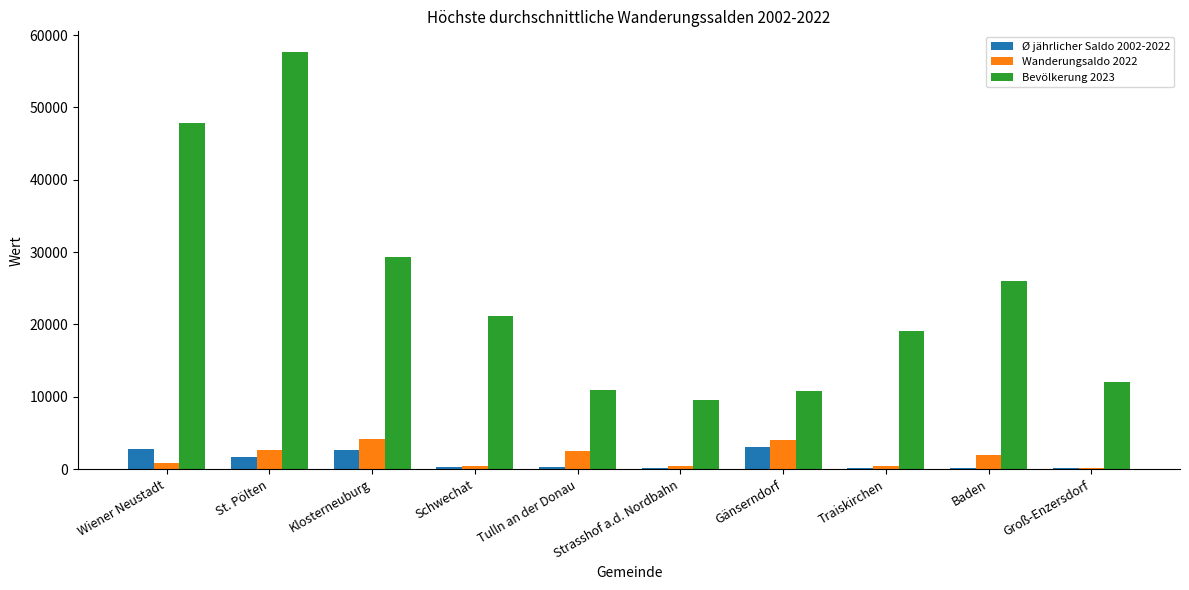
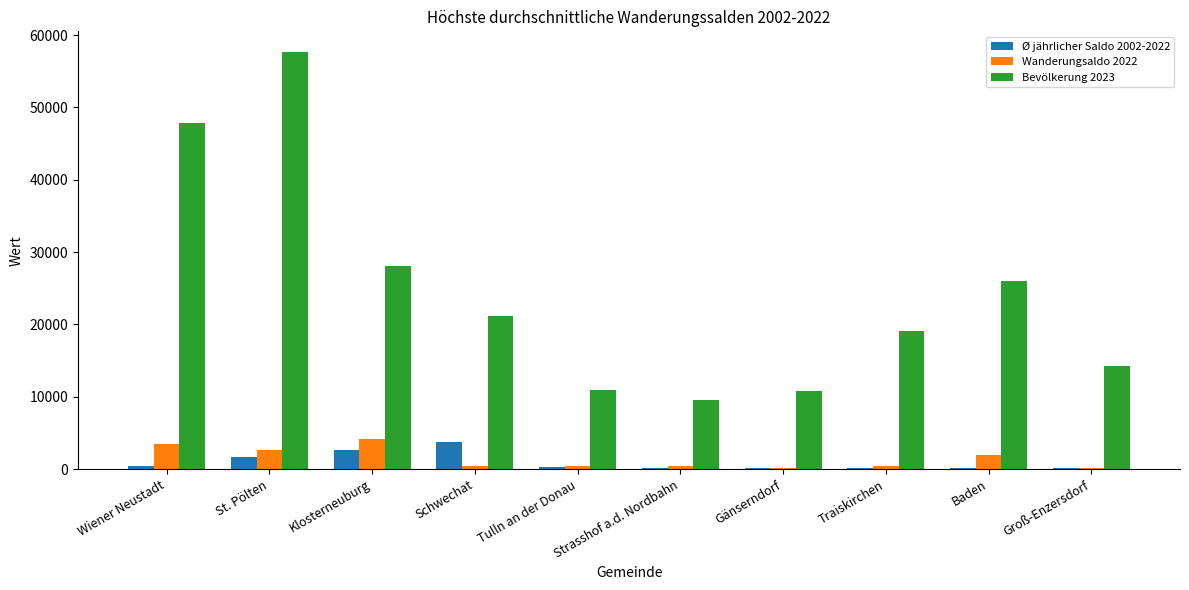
  {
    "Ø jährlicher Saldo 2002-2022": {
-     "Wiener Neustadt": 3000,
+     "Wiener Neustadt": 0,
      "St. Pölten": 2000,
      "Klosterneuburg": 3000,
-     "Schwechat": 0,
-     "Gänserndorf": 3000
+     "Schwechat": 4000,
+     "Gänserndorf": 0
    },
    "Wanderungsaldo 2022": {
-     "Wiener Neustadt": 1000,
+     "Wiener Neustadt": 4000,
      "St. Pölten": 3000,
      "Klosterneuburg": 4000,
      "Schwechat": 0,
-     "Tulln an der Donau": 2000,
+     "Tulln an der Donau": 0,
      "Strasshof a.d. Nordbahn": 0,
-     "Gänserndorf": 4000,
+     "Gänserndorf": 0,
      "Traiskirchen": 0,
      "Baden": 2000
    },
    "Bevölkerung 2023": {
      "Wiener Neustadt": 48000,
      "St. Pölten": 58000,
-     "Klosterneuburg": 29000,
+     "Klosterneuburg": 28000,
      "Schwechat": 21000,
      "Tulln an der Donau": 11000,
      "Strasshof a.d. Nordbahn": 10000,
      "Gänserndorf": 11000,
      "Traiskirchen": 19000,
      "Baden": 26000,
-     "Groß-Enzersdorf": 12000
+     "Groß-Enzersdorf": 14000
    }
  }
